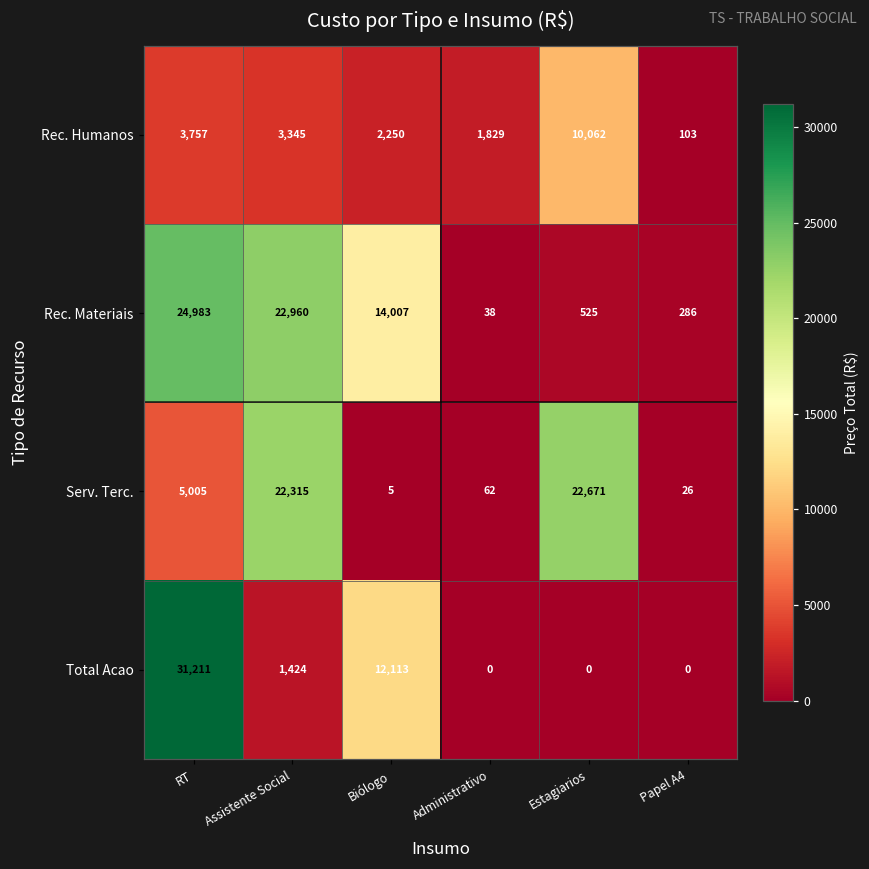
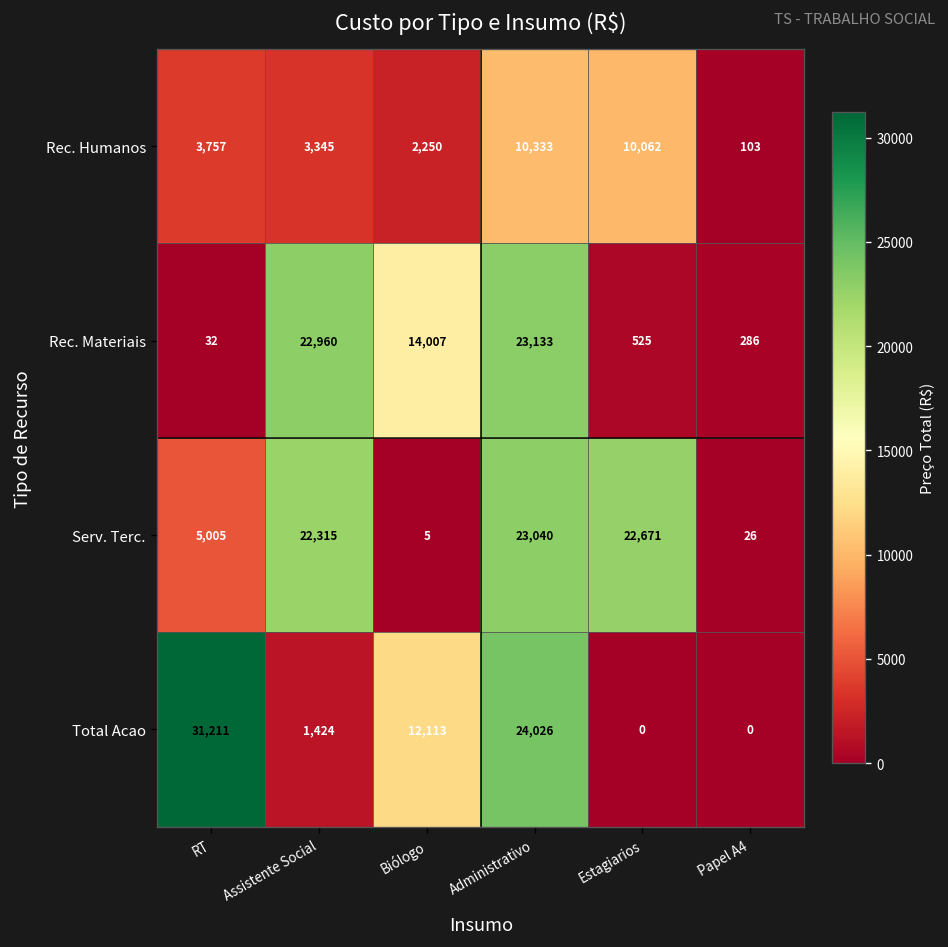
  {
    "Rec. Humanos": {
      "RT": "3,757",
      "Assistente Social": "3,345",
      "Biólogo": "2,250",
-     "Administrativo": "1,829",
+     "Administrativo": "10,333",
      "Estagiarios": "10,062",
      "Papel A4": "103"
    },
    "Rec. Materiais": {
-     "RT": "24,983",
+     "RT": "32",
      "Assistente Social": "22,960",
      "Biólogo": "14,007",
-     "Administrativo": "38",
+     "Administrativo": "23,133",
      "Estagiarios": "525",
      "Papel A4": "286"
    },
    "Serv. Terc.": {
      "RT": "5,005",
      "Assistente Social": "22,315",
      "Biólogo": "5",
-     "Administrativo": "62",
+     "Administrativo": "23,040",
      "Estagiarios": "22,671",
      "Papel A4": "26"
    },
    "Total Acao": {
      "RT": "31,211",
      "Assistente Social": "1,424",
      "Biólogo": "12,113",
-     "Administrativo": "0",
+     "Administrativo": "24,026",
      "Estagiarios": "0",
      "Papel A4": "0"
    }
  }
